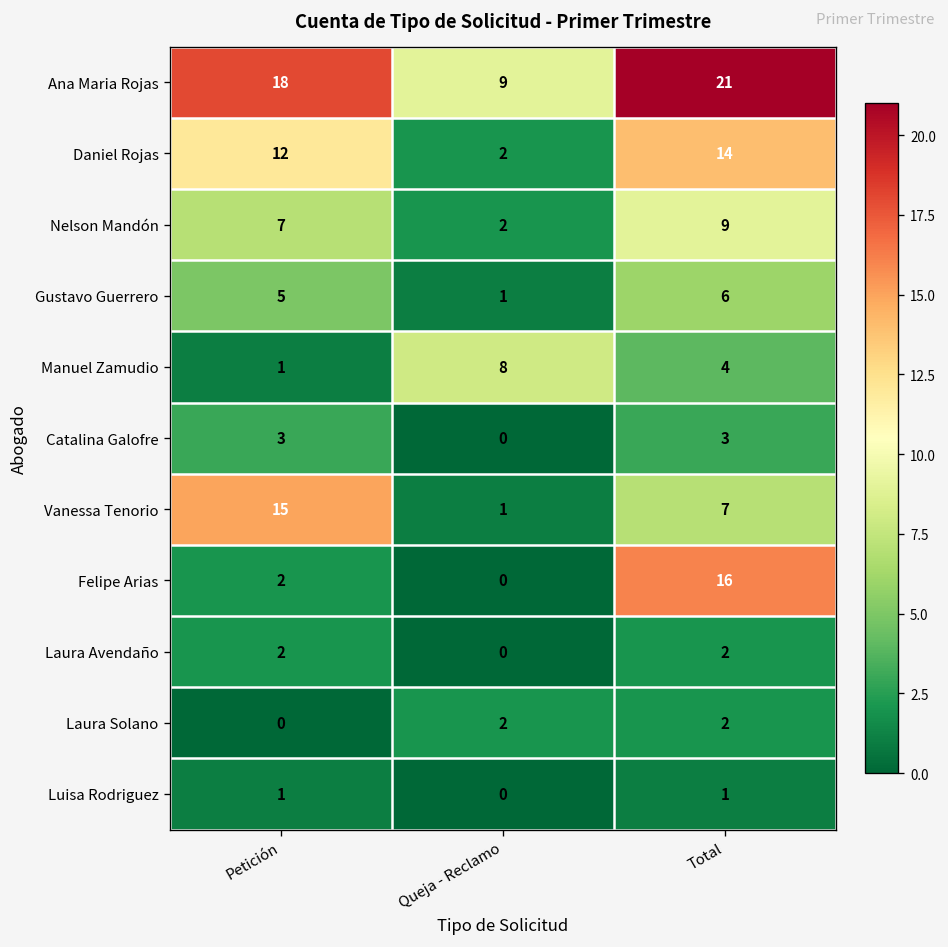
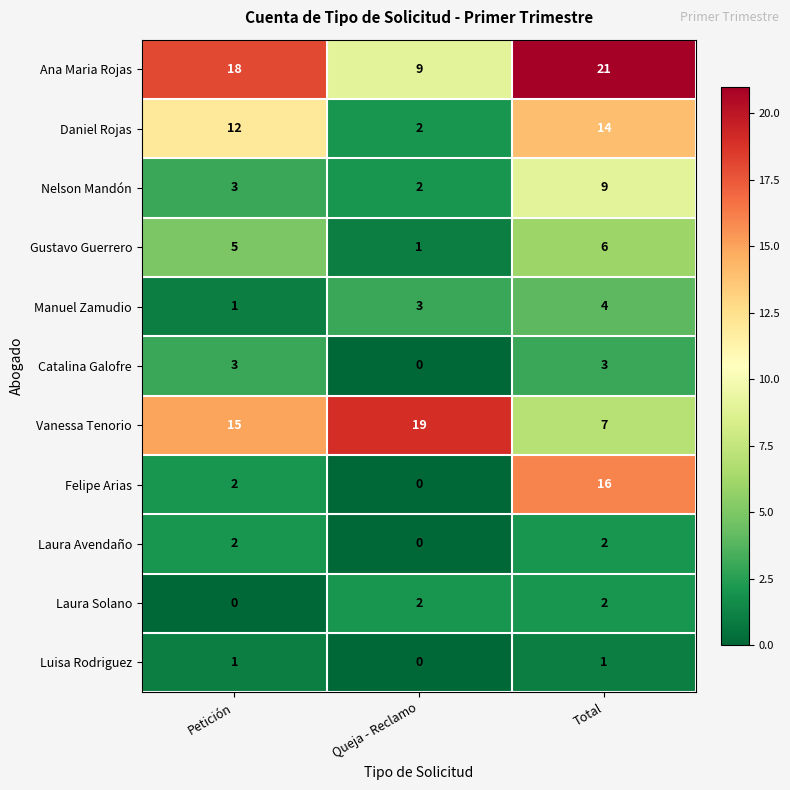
  {
    "Ana Maria Rojas": {
      "Petición": 18,
      "Queja - Reclamo": 9,
      "Total": 21
    },
    "Daniel Rojas": {
      "Petición": 12,
      "Queja - Reclamo": 2,
      "Total": 14
    },
    "Nelson Mandón": {
-     "Petición": 7,
+     "Petición": 3,
      "Queja - Reclamo": 2,
      "Total": 9
    },
    "Gustavo Guerrero": {
      "Petición": 5,
      "Queja - Reclamo": 1,
      "Total": 6
    },
    "Manuel Zamudio": {
      "Petición": 1,
-     "Queja - Reclamo": 8,
+     "Queja - Reclamo": 3,
      "Total": 4
    },
    "Catalina Galofre": {
      "Petición": 3,
      "Queja - Reclamo": 0,
      "Total": 3
    },
    "Vanessa Tenorio": {
      "Petición": 15,
-     "Queja - Reclamo": 1,
+     "Queja - Reclamo": 19,
      "Total": 7
    },
    "Felipe Arias": {
      "Petición": 2,
      "Queja - Reclamo": 0,
      "Total": 16
    },
    "Laura Avendaño": {
      "Petición": 2,
      "Queja - Reclamo": 0,
      "Total": 2
    },
    "Laura Solano": {
      "Petición": 0,
      "Queja - Reclamo": 2,
      "Total": 2
    },
    "Luisa Rodriguez": {
      "Petición": 1,
      "Queja - Reclamo": 0,
      "Total": 1
    }
  }
